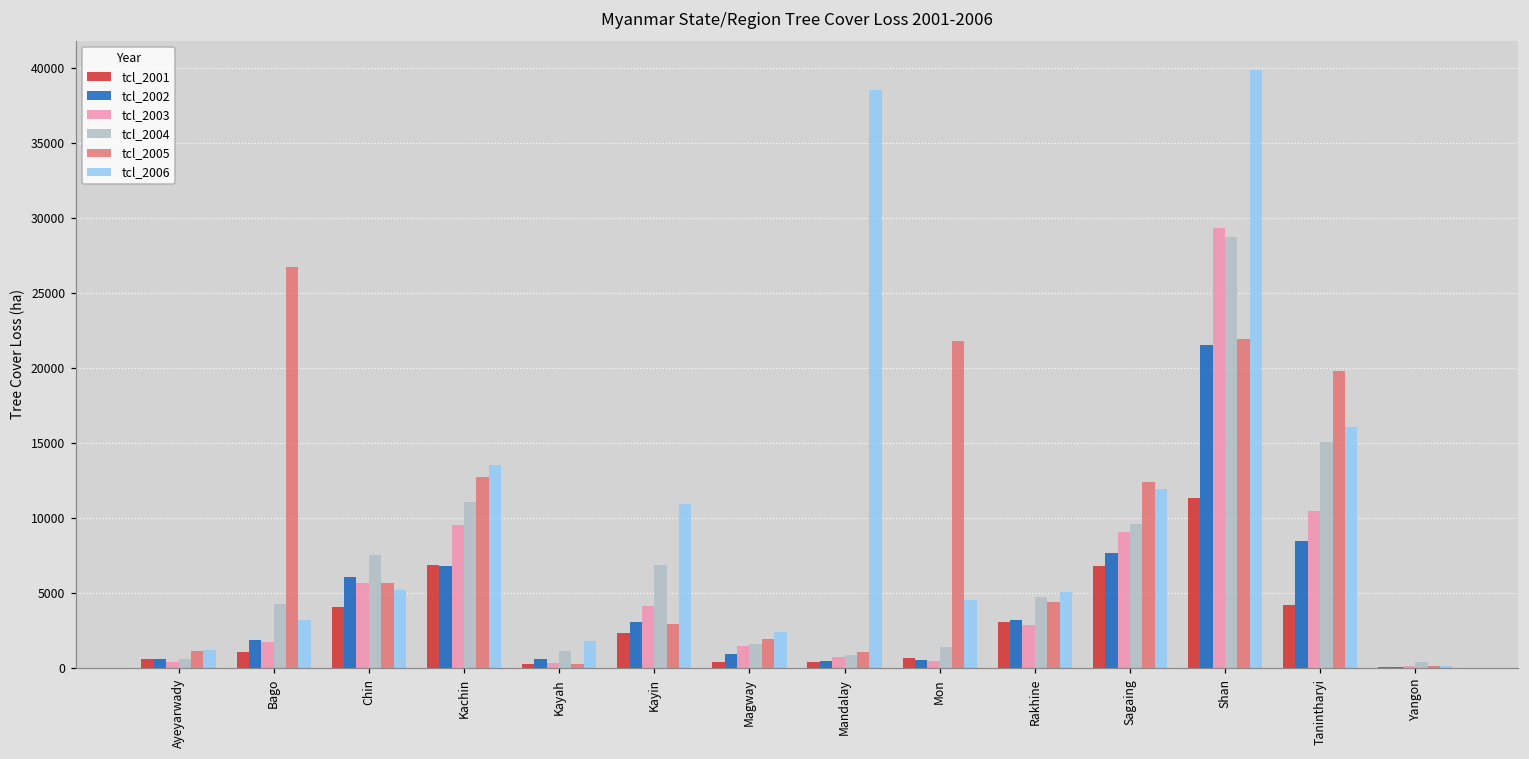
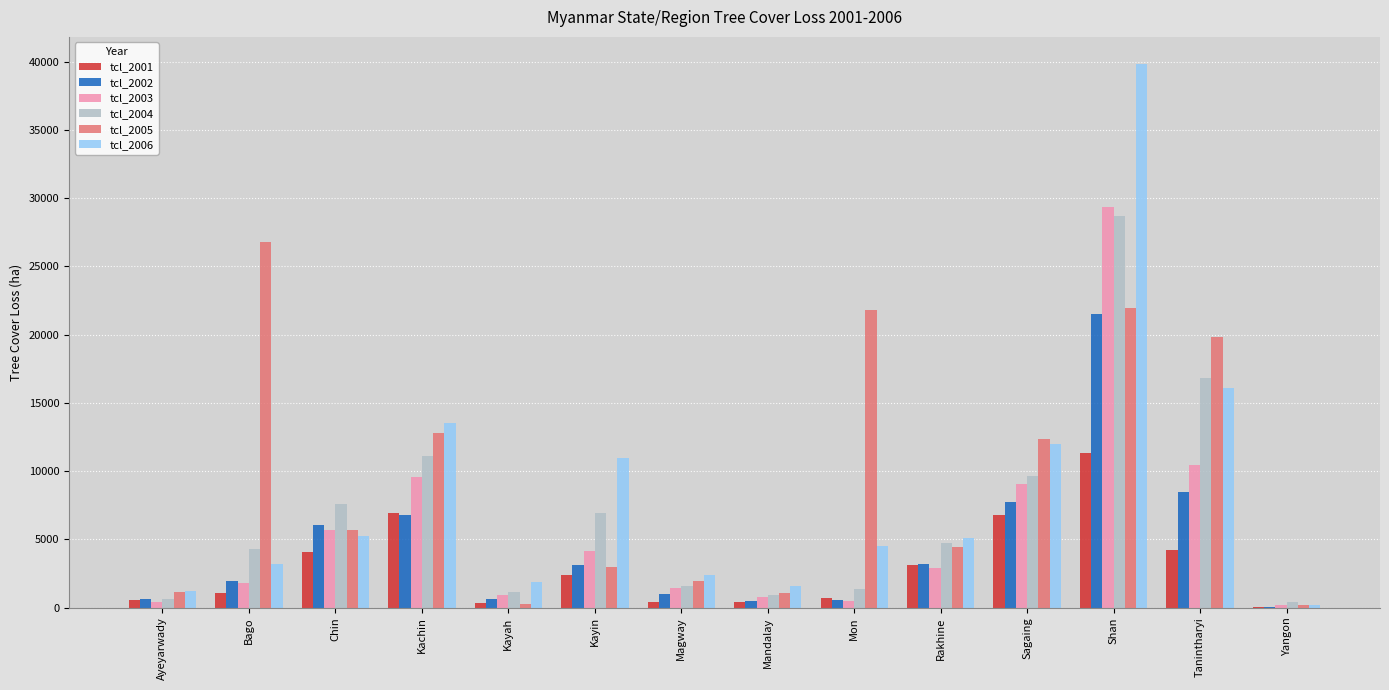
  {
    "tcl_2001": {
      "Ayeyarwady": 600,
      "Bago": 1100,
      "Chin": 4100,
      "Kachin": 6900,
      "Kayah": 300,
      "Kayin": 2400,
      "Magway": 400,
      "Mandalay": 400,
      "Mon": 700,
      "Rakhine": 3100,
      "Sagaing": 6800,
      "Shan": 11300,
      "Tanintharyi": 4200
    },
    "tcl_2002": {
      "Ayeyarwady": 600,
      "Bago": 1900,
      "Chin": 6100,
      "Kachin": 6800,
      "Kayah": 600,
      "Kayin": 3100,
      "Magway": 1000,
      "Mandalay": 500,
      "Mon": 600,
      "Rakhine": 3200,
      "Sagaing": 7700,
      "Shan": 21500,
      "Tanintharyi": 8500
    },
    "tcl_2003": {
      "Ayeyarwady": 400,
      "Bago": 1800,
      "Chin": 5700,
      "Kachin": 9600,
-     "Kayah": 300,
+     "Kayah": 900,
      "Kayin": 4100,
      "Magway": 1500,
      "Mandalay": 800,
      "Mon": 500,
      "Rakhine": 2900,
      "Sagaing": 9100,
      "Shan": 29300,
      "Tanintharyi": 10500
    },
    "tcl_2004": {
      "Ayeyarwady": 700,
      "Bago": 4300,
      "Chin": 7600,
      "Kachin": 11100,
      "Kayah": 1200,
      "Kayin": 6900,
      "Magway": 1600,
      "Mandalay": 900,
      "Mon": 1400,
      "Rakhine": 4700,
      "Sagaing": 9600,
      "Shan": 28700,
-     "Tanintharyi": 15000,
+     "Tanintharyi": 16800,
      "Yangon": 400
    },
    "tcl_2005": {
      "Ayeyarwady": 1100,
      "Bago": 26700,
      "Chin": 5700,
      "Kachin": 12800,
      "Kayah": 300,
      "Kayin": 3000,
      "Magway": 2000,
      "Mandalay": 1100,
      "Mon": 21800,
      "Rakhine": 4400,
      "Sagaing": 12400,
      "Shan": 21900,
      "Tanintharyi": 19800
    },
    "tcl_2006": {
      "Ayeyarwady": 1200,
      "Bago": 3200,
      "Chin": 5200,
      "Kachin": 13500,
      "Kayah": 1800,
      "Kayin": 11000,
      "Magway": 2400,
-     "Mandalay": 38500,
+     "Mandalay": 1600,
      "Mon": 4500,
      "Rakhine": 5100,
      "Sagaing": 12000,
      "Shan": 39800,
      "Tanintharyi": 16100
    }
  }
